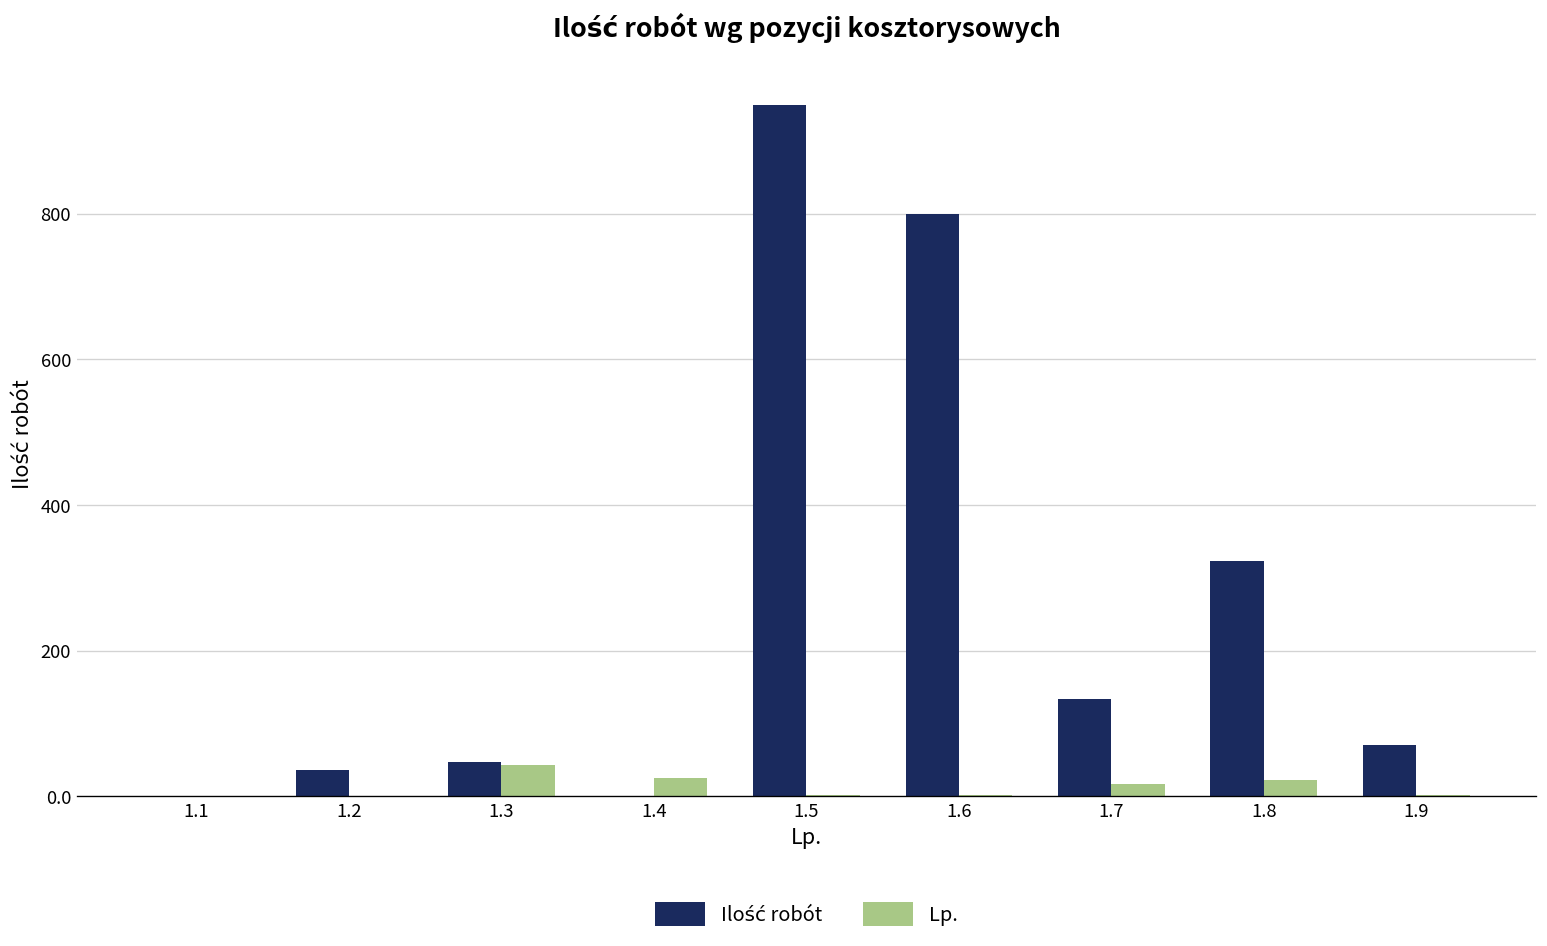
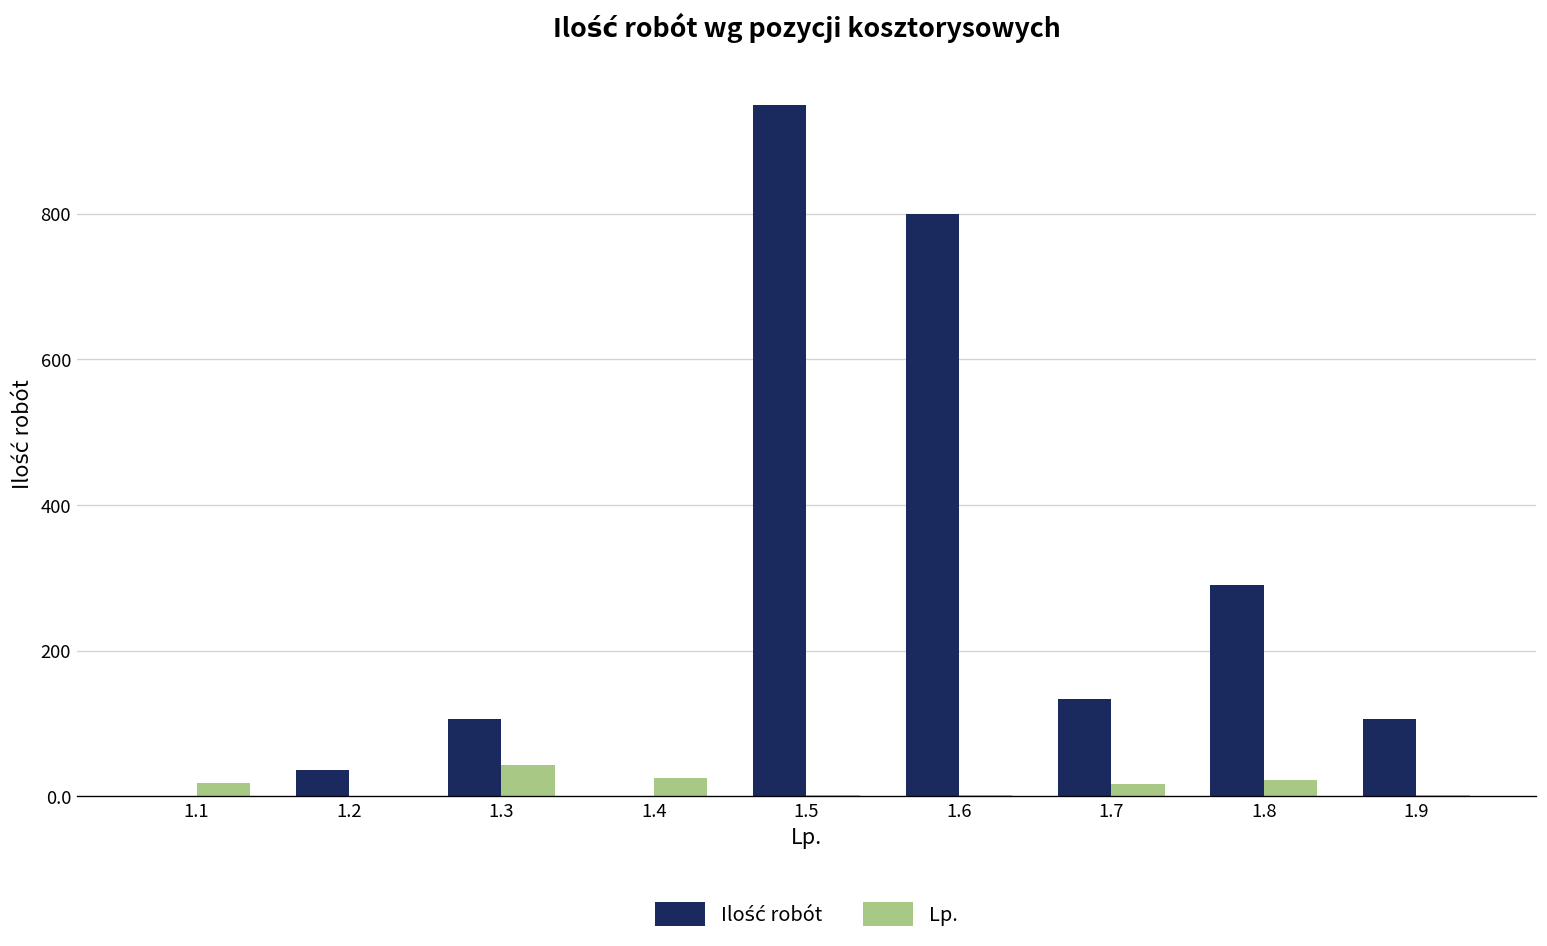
  {
    "Ilość robót": {
      "1.2": 40,
-     "1.3": 50,
+     "1.3": 110,
      "1.5": 950,
      "1.6": 800,
      "1.7": 130,
-     "1.8": 320,
-     "1.9": 70
+     "1.8": 290,
+     "1.9": 110
    },
    "Lp.": {
-     "1.1": 0,
+     "1.1": 20,
      "1.3": 40,
      "1.4": 30,
      "1.7": 20,
      "1.8": 20
    }
  }
